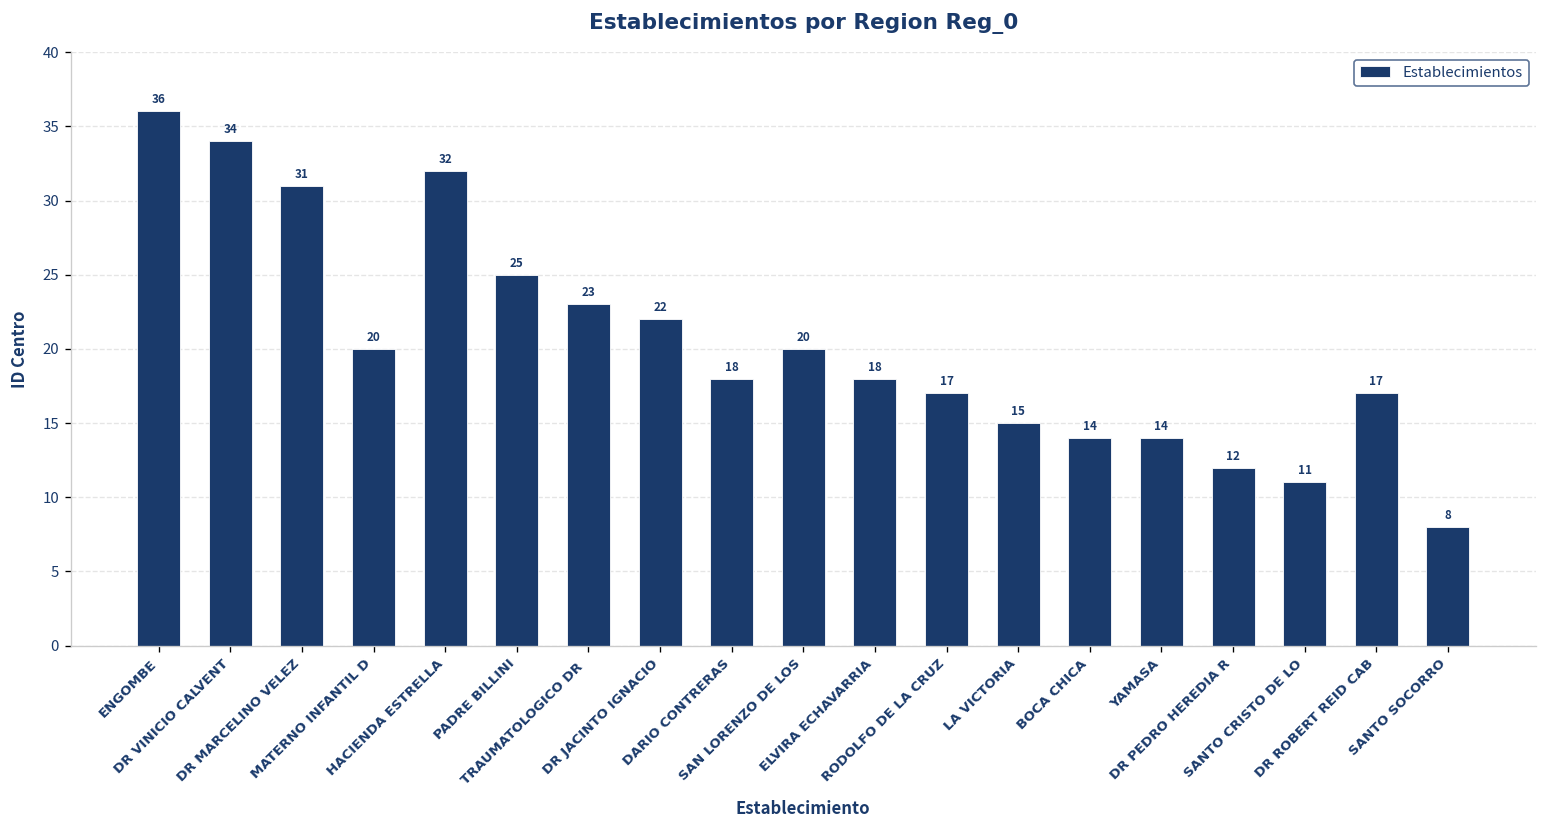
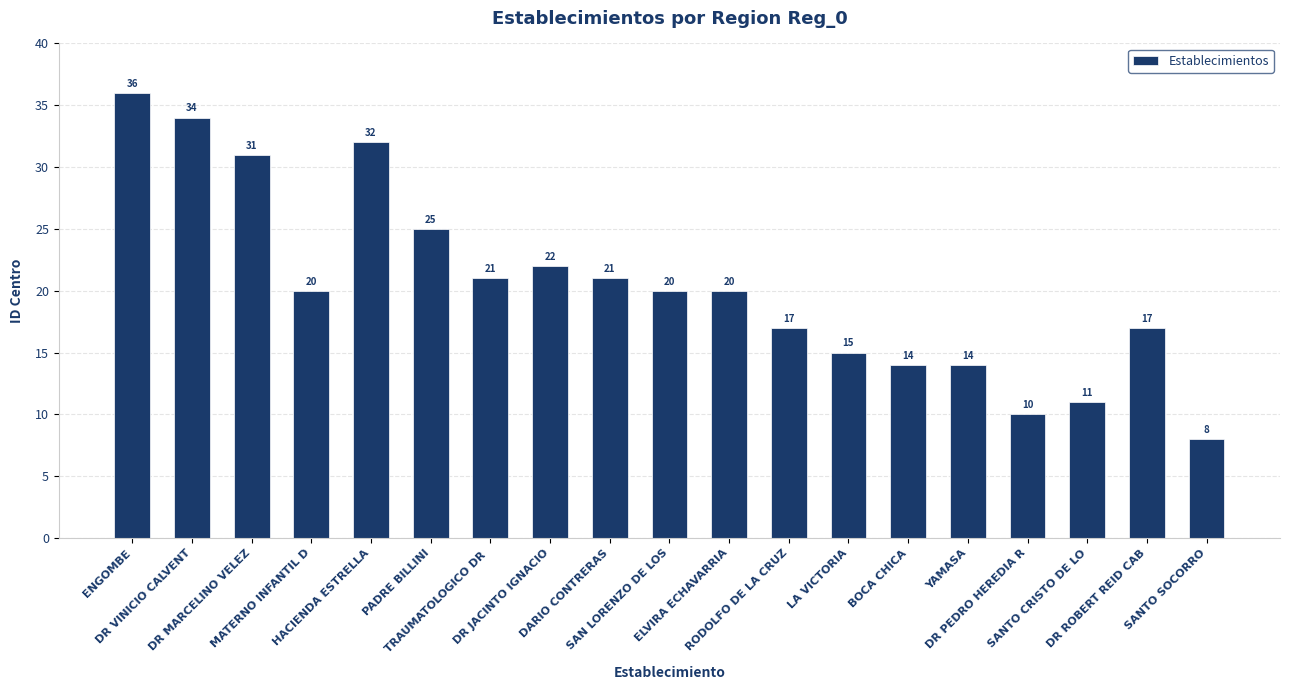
  {
    "ENGOMBE": 36,
    "DR VINICIO CALVENT": 34,
    "DR MARCELINO VELEZ": 31,
    "MATERNO INFANTIL D": 20,
    "HACIENDA ESTRELLA": 32,
    "PADRE BILLINI": 25,
-   "TRAUMATOLOGICO DR": 23,
+   "TRAUMATOLOGICO DR": 21,
    "DR JACINTO IGNACIO": 22,
-   "DARIO CONTRERAS": 18,
+   "DARIO CONTRERAS": 21,
    "SAN LORENZO DE LOS": 20,
-   "ELVIRA ECHAVARRIA": 18,
+   "ELVIRA ECHAVARRIA": 20,
    "RODOLFO DE LA CRUZ": 17,
    "LA VICTORIA": 15,
    "BOCA CHICA": 14,
    "YAMASA": 14,
-   "DR PEDRO HEREDIA R": 12,
+   "DR PEDRO HEREDIA R": 10,
    "SANTO CRISTO DE LO": 11,
    "DR ROBERT REID CAB": 17,
    "SANTO SOCORRO": 8
  }
